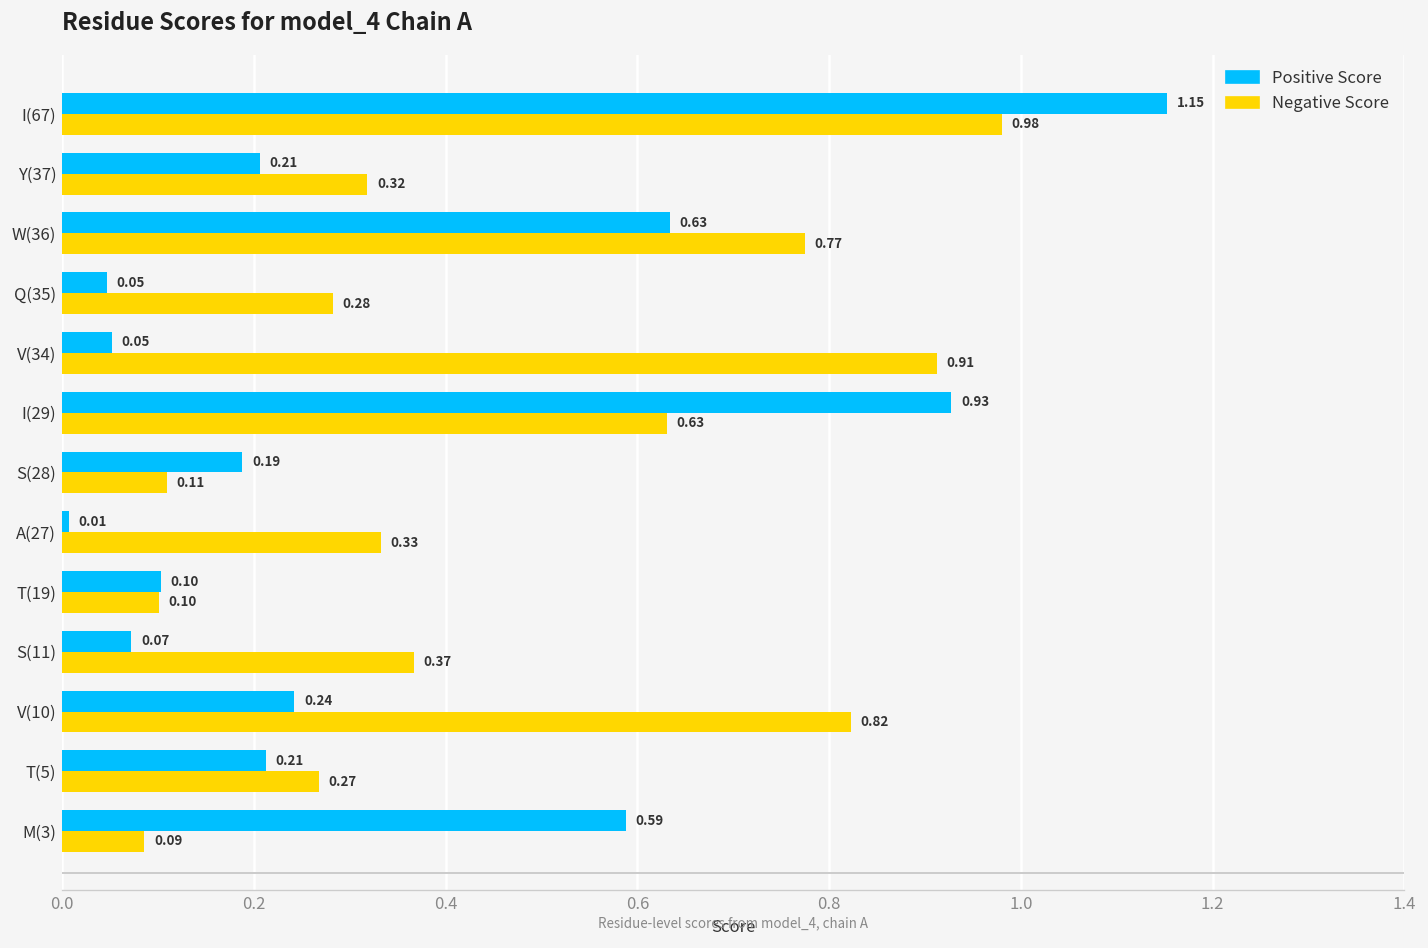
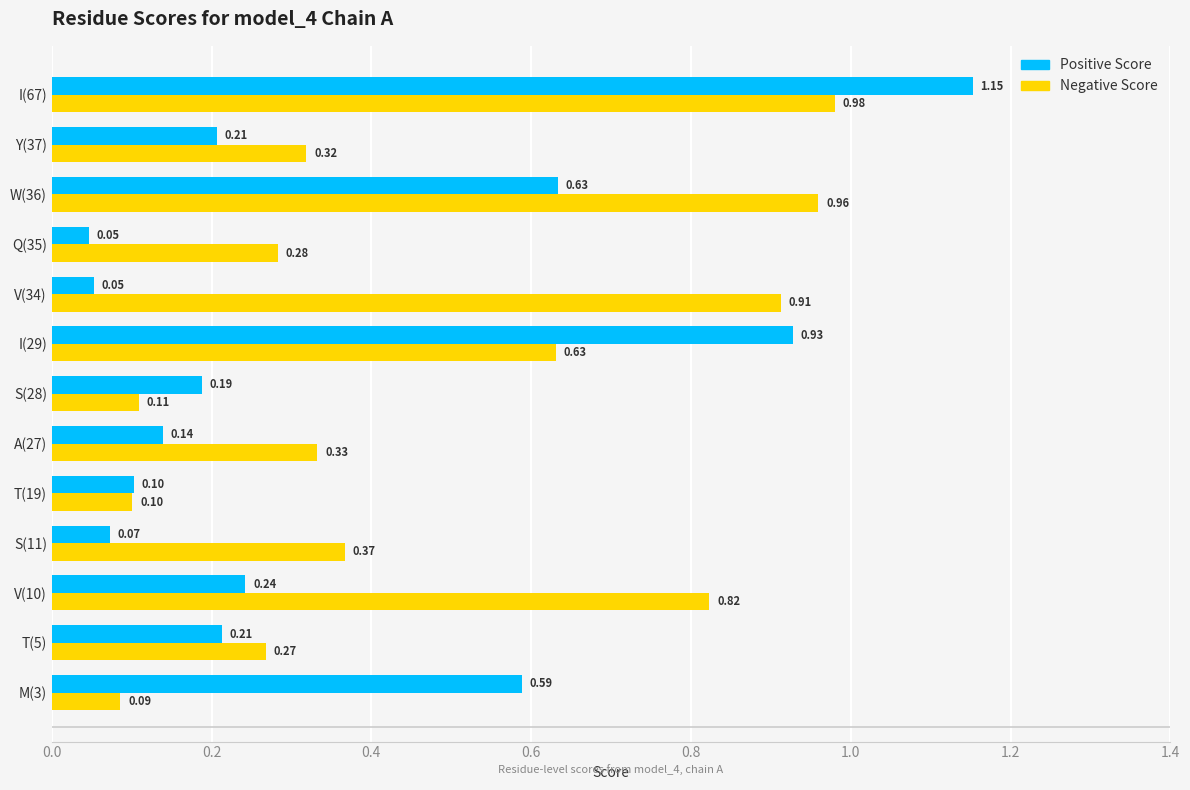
  {
    "Positive Score": {
      "I(67)": 1.15,
      "Y(37)": 0.21,
      "W(36)": 0.63,
      "Q(35)": 0.05,
      "V(34)": 0.05,
      "I(29)": 0.93,
      "S(28)": 0.19,
-     "A(27)": 0.01,
+     "A(27)": 0.14,
      "T(19)": 0.10,
      "S(11)": 0.07,
      "V(10)": 0.24,
      "T(5)": 0.21,
      "M(3)": 0.59
    },
    "Negative Score": {
      "I(67)": 0.98,
      "Y(37)": 0.32,
-     "W(36)": 0.77,
+     "W(36)": 0.96,
      "Q(35)": 0.28,
      "V(34)": 0.91,
      "I(29)": 0.63,
      "S(28)": 0.11,
      "A(27)": 0.33,
      "T(19)": 0.10,
      "S(11)": 0.37,
      "V(10)": 0.82,
      "T(5)": 0.27,
      "M(3)": 0.09
    }
  }
